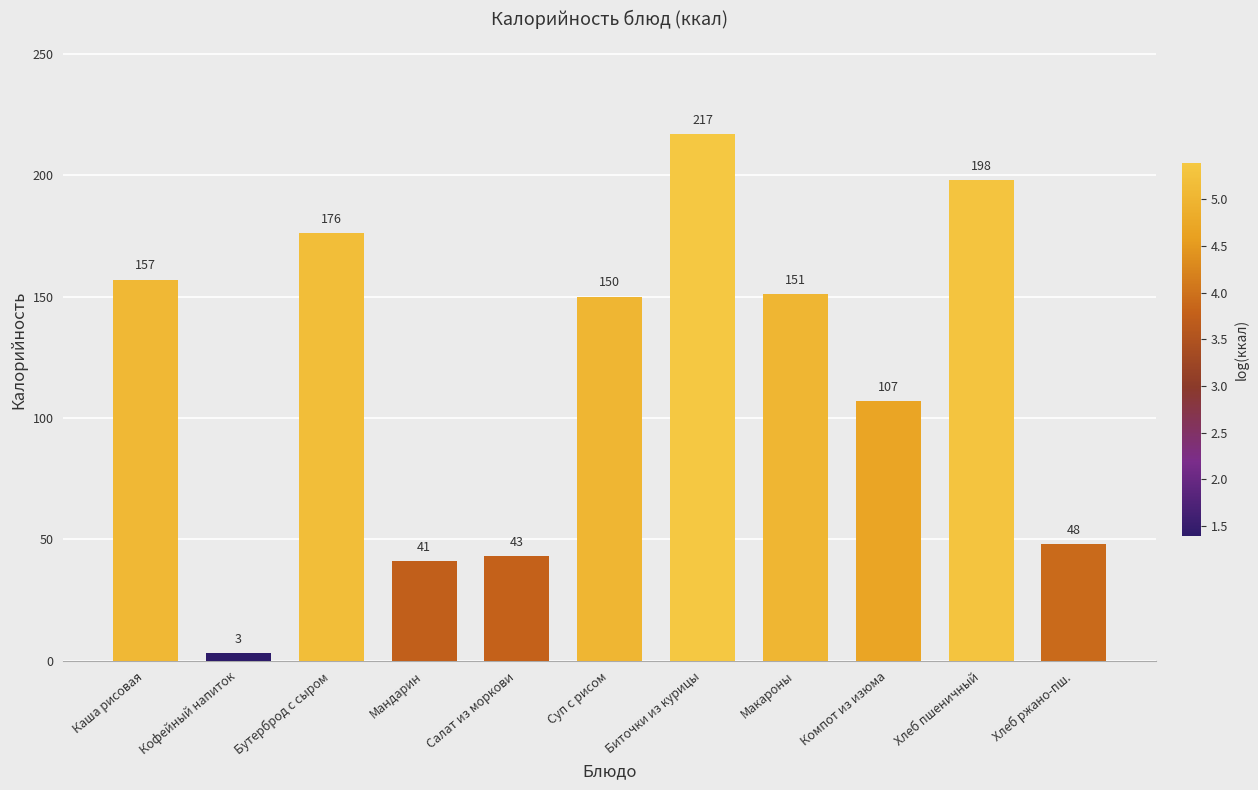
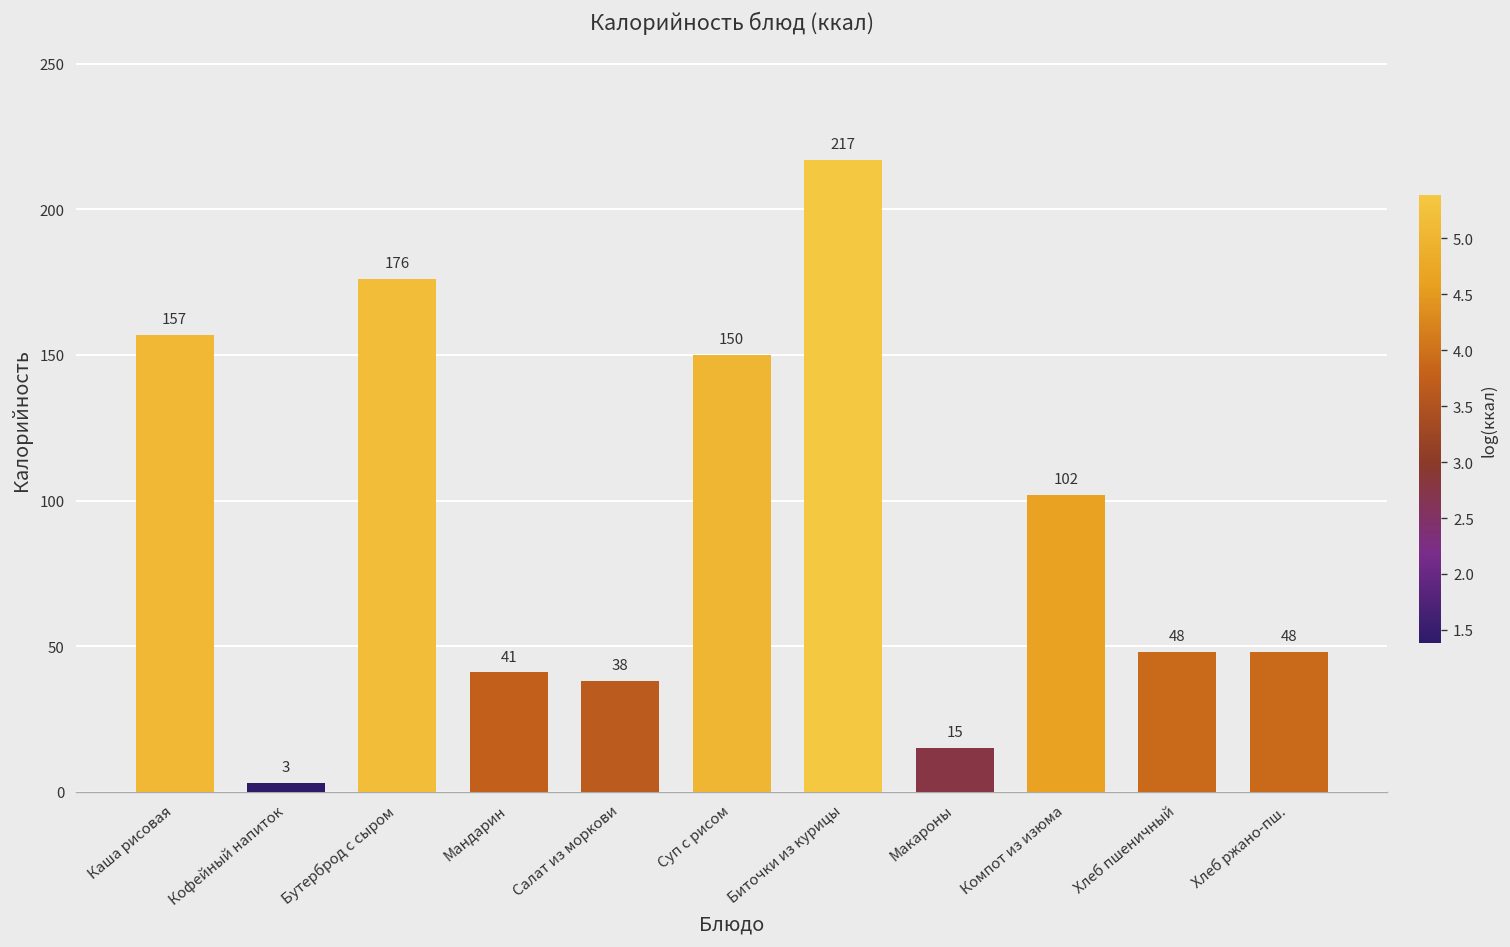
  {
    "Каша рисовая": 157,
    "Кофейный напиток": 3,
    "Бутерброд с сыром": 176,
    "Мандарин": 41,
-   "Салат из моркови": 43,
+   "Салат из моркови": 38,
    "Суп с рисом": 150,
    "Биточки из курицы": 217,
-   "Макароны": 151,
-   "Компот из изюма": 107,
-   "Хлеб пшеничный": 198,
+   "Макароны": 15,
+   "Компот из изюма": 102,
+   "Хлеб пшеничный": 48,
    "Хлеб ржано-пш.": 48
  }
